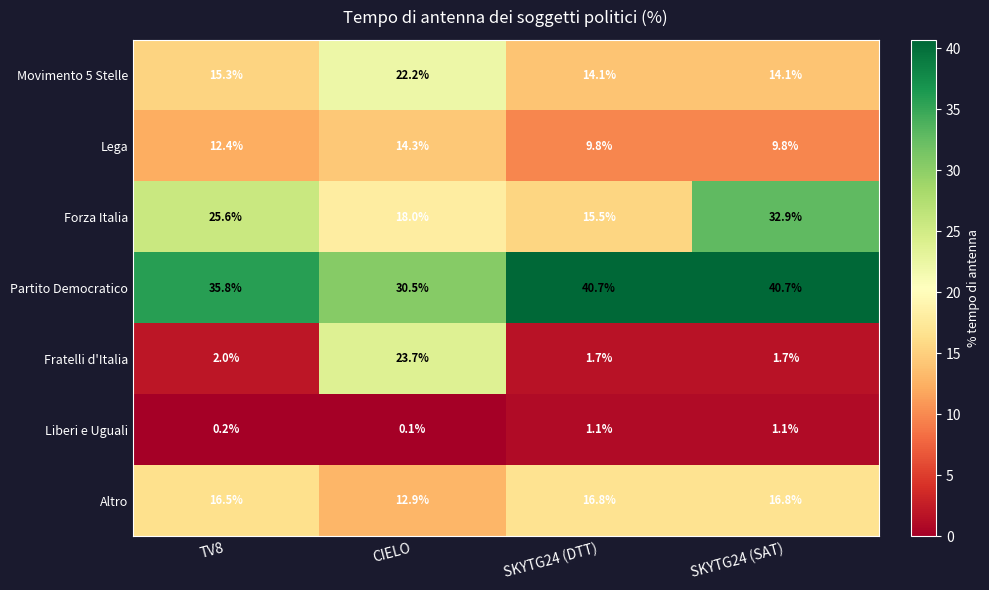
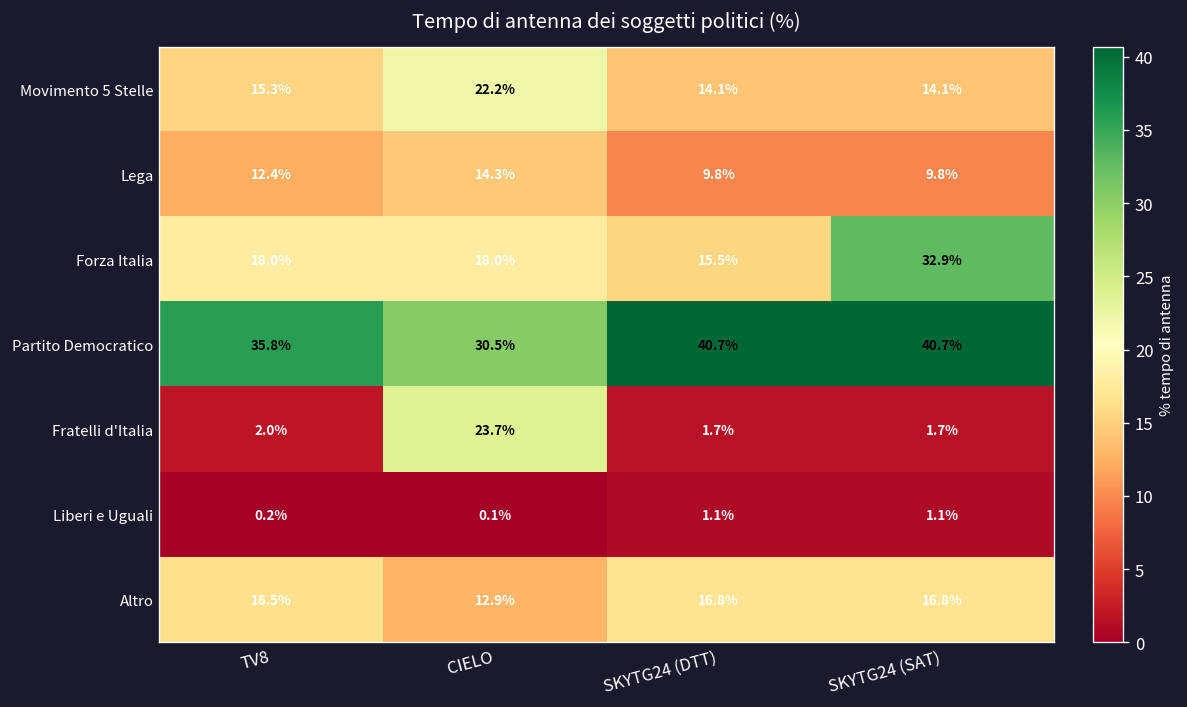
  {
    "Movimento 5 Stelle": {
      "TV8": "15.3%",
      "CIELO": "22.2%",
      "SKYTG24 (DTT)": "14.1%",
      "SKYTG24 (SAT)": "14.1%"
    },
    "Lega": {
      "TV8": "12.4%",
      "CIELO": "14.3%",
      "SKYTG24 (DTT)": "9.8%",
      "SKYTG24 (SAT)": "9.8%"
    },
    "Forza Italia": {
-     "TV8": "25.6%",
+     "TV8": "18.0%",
      "CIELO": "18.0%",
      "SKYTG24 (DTT)": "15.5%",
      "SKYTG24 (SAT)": "32.9%"
    },
    "Partito Democratico": {
      "TV8": "35.8%",
      "CIELO": "30.5%",
      "SKYTG24 (DTT)": "40.7%",
      "SKYTG24 (SAT)": "40.7%"
    },
    "Fratelli d'Italia": {
      "TV8": "2.0%",
      "CIELO": "23.7%",
      "SKYTG24 (DTT)": "1.7%",
      "SKYTG24 (SAT)": "1.7%"
    },
    "Liberi e Uguali": {
      "TV8": "0.2%",
      "CIELO": "0.1%",
      "SKYTG24 (DTT)": "1.1%",
      "SKYTG24 (SAT)": "1.1%"
    },
    "Altro": {
      "TV8": "16.5%",
      "CIELO": "12.9%",
      "SKYTG24 (DTT)": "16.8%",
      "SKYTG24 (SAT)": "16.8%"
    }
  }
